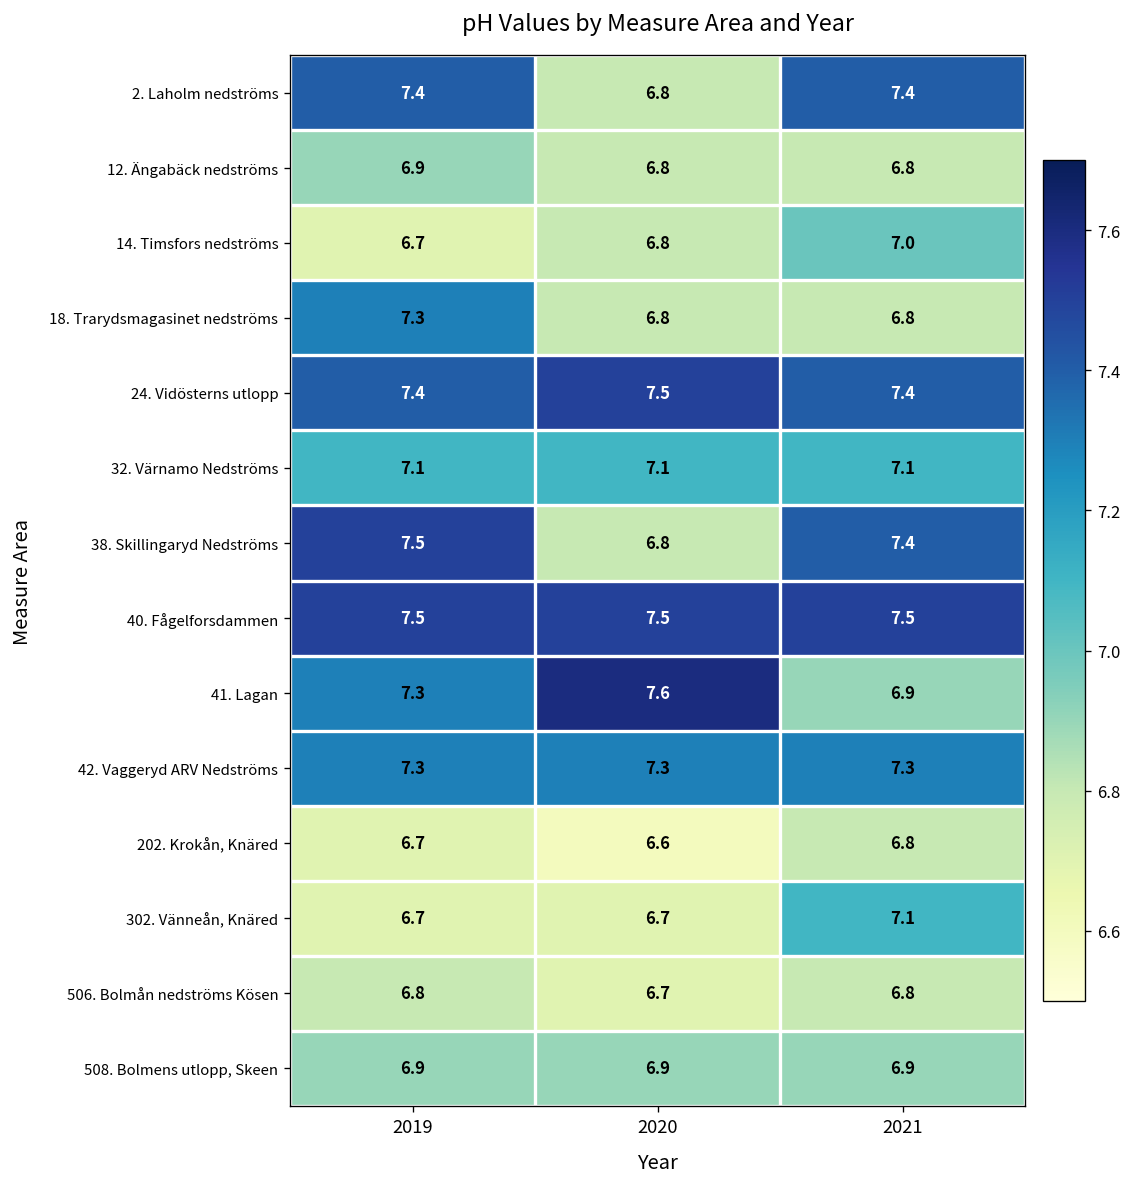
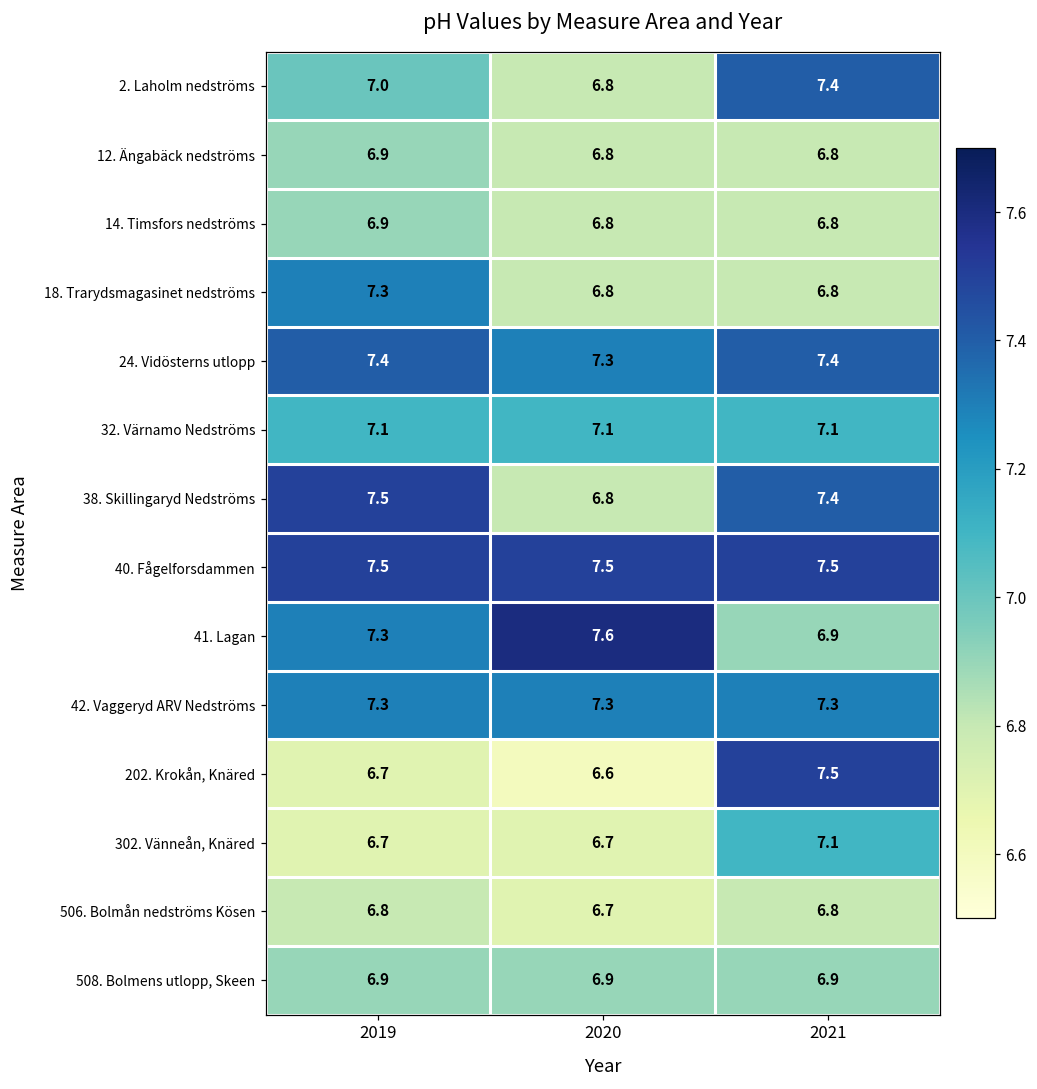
  {
    "2. Laholm nedströms": {
-     "2019": 7.4,
+     "2019": 7.0,
      "2020": 6.8,
      "2021": 7.4
    },
    "12. Ängabäck nedströms": {
      "2019": 6.9,
      "2020": 6.8,
      "2021": 6.8
    },
    "14. Timsfors nedströms": {
-     "2019": 6.7,
+     "2019": 6.9,
      "2020": 6.8,
-     "2021": 7.0
+     "2021": 6.8
    },
    "18. Trarydsmagasinet nedströms": {
      "2019": 7.3,
      "2020": 6.8,
      "2021": 6.8
    },
    "24. Vidösterns utlopp": {
      "2019": 7.4,
-     "2020": 7.5,
+     "2020": 7.3,
      "2021": 7.4
    },
    "32. Värnamo Nedströms": {
      "2019": 7.1,
      "2020": 7.1,
      "2021": 7.1
    },
    "38. Skillingaryd Nedströms": {
      "2019": 7.5,
      "2020": 6.8,
      "2021": 7.4
    },
    "40. Fågelforsdammen": {
      "2019": 7.5,
      "2020": 7.5,
      "2021": 7.5
    },
    "41. Lagan": {
      "2019": 7.3,
      "2020": 7.6,
      "2021": 6.9
    },
    "42. Vaggeryd ARV Nedströms": {
      "2019": 7.3,
      "2020": 7.3,
      "2021": 7.3
    },
    "202. Krokån, Knäred": {
      "2019": 6.7,
      "2020": 6.6,
-     "2021": 6.8
+     "2021": 7.5
    },
    "302. Vänneån, Knäred": {
      "2019": 6.7,
      "2020": 6.7,
      "2021": 7.1
    },
    "506. Bolmån nedströms Kösen": {
      "2019": 6.8,
      "2020": 6.7,
      "2021": 6.8
    },
    "508. Bolmens utlopp, Skeen": {
      "2019": 6.9,
      "2020": 6.9,
      "2021": 6.9
    }
  }
